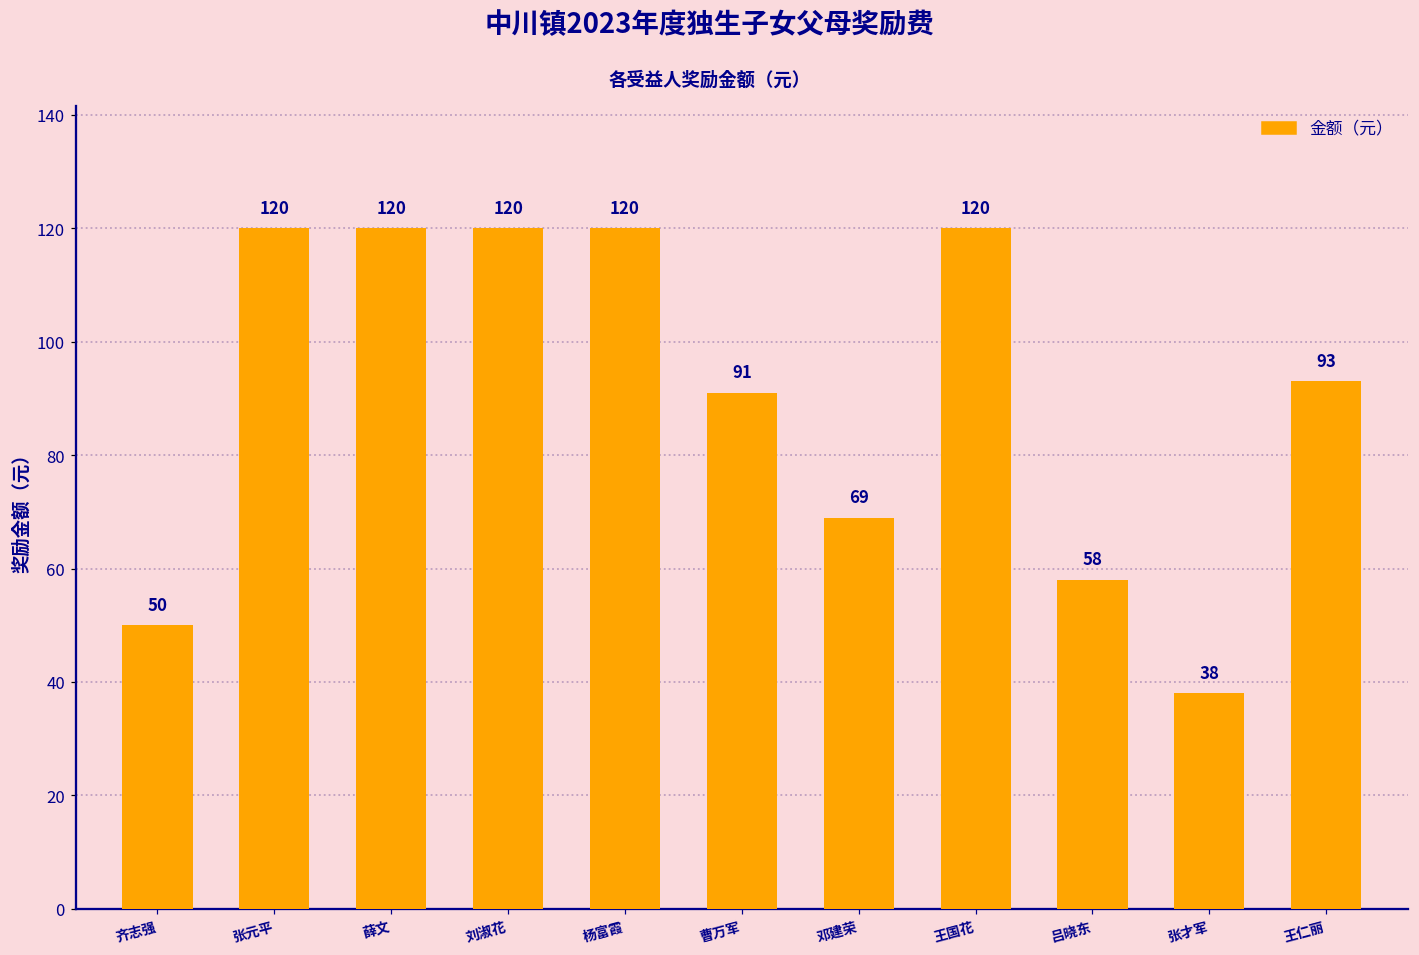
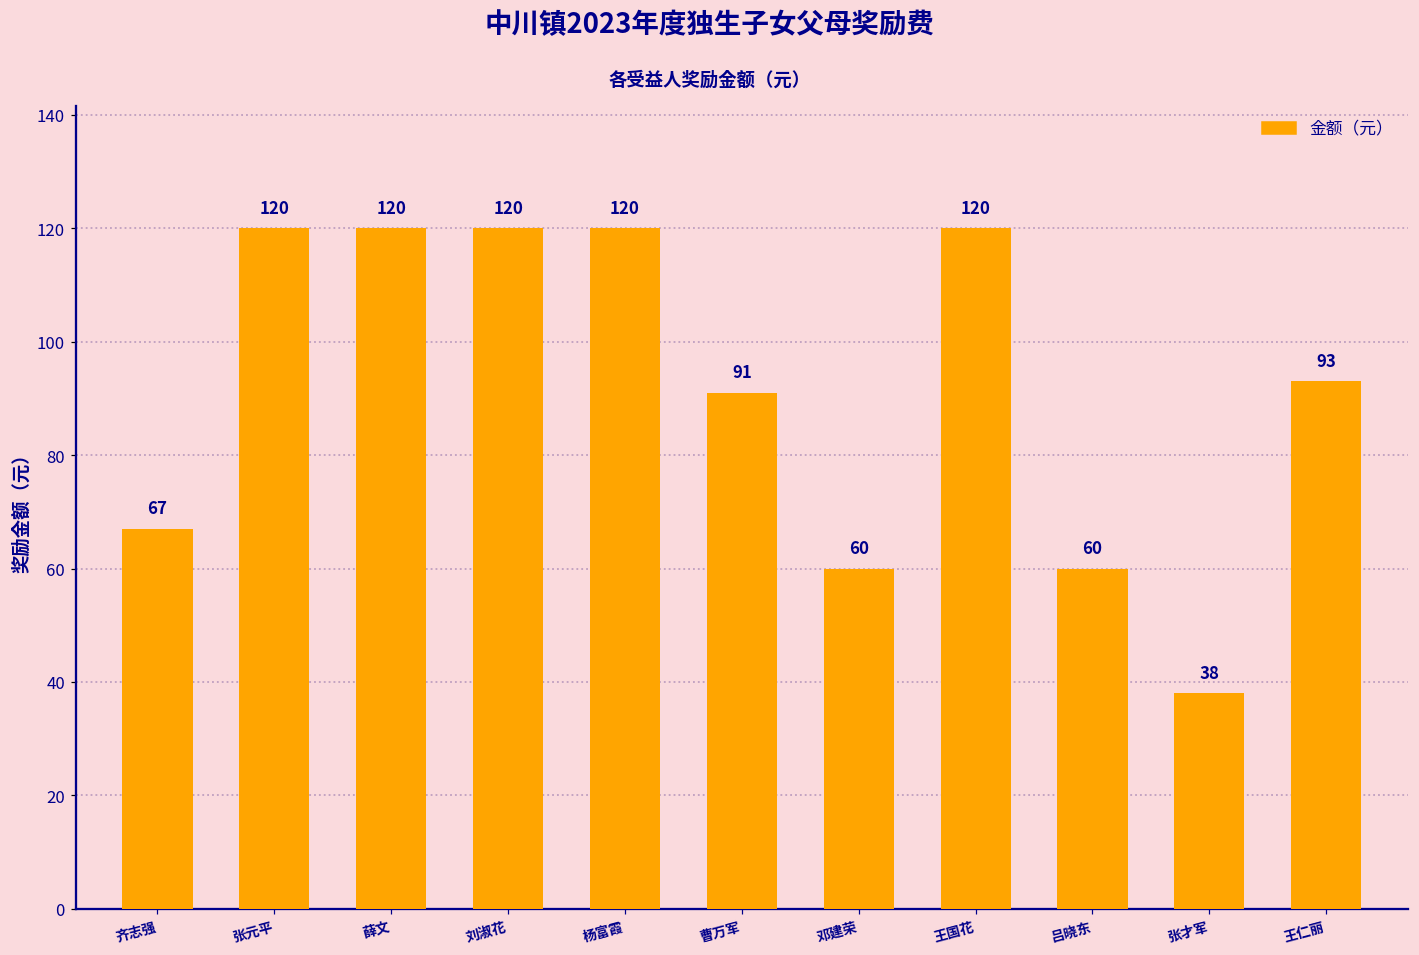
  {
-   "齐志强": 50,
+   "齐志强": 67,
    "张元平": 120,
    "薛文": 120,
    "刘淑花": 120,
    "杨富霞": 120,
    "曹万军": 91,
-   "邓建荣": 69,
+   "邓建荣": 60,
    "王国花": 120,
-   "吕晓东": 58,
+   "吕晓东": 60,
    "张才军": 38,
    "王仁丽": 93
  }
